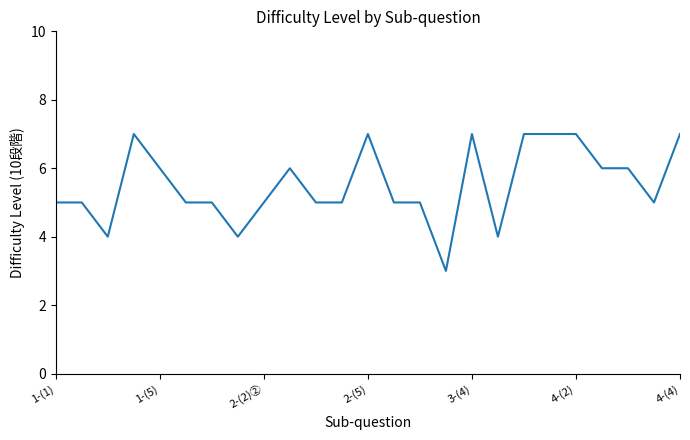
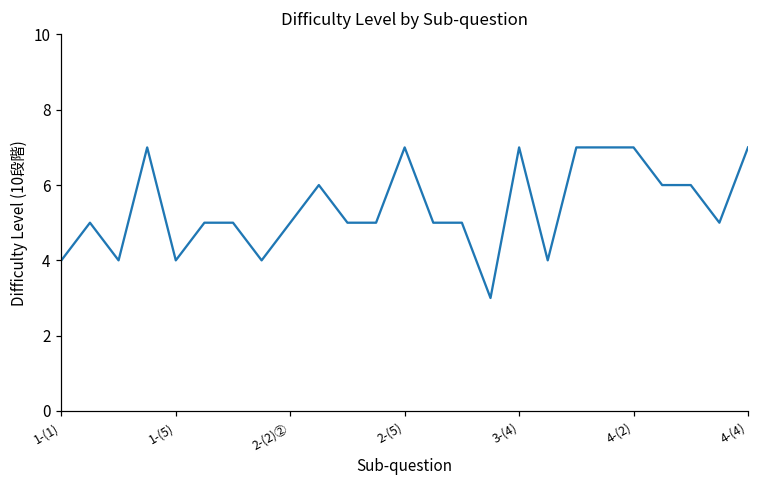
  {
-   "1-(1)": 5,
-   "1-(5)": 6,
+   "1-(1)": 4,
+   "1-(5)": 4,
    "2-(2)②": 5,
    "2-(5)": 7,
    "3-(4)": 7,
    "4-(2)": 7,
    "4-(4)": 7
  }
